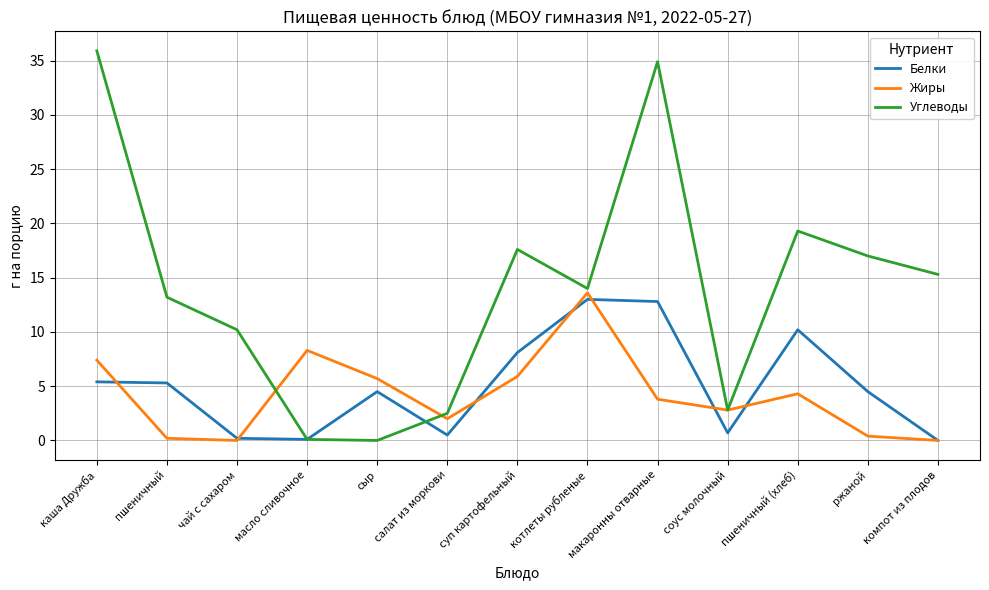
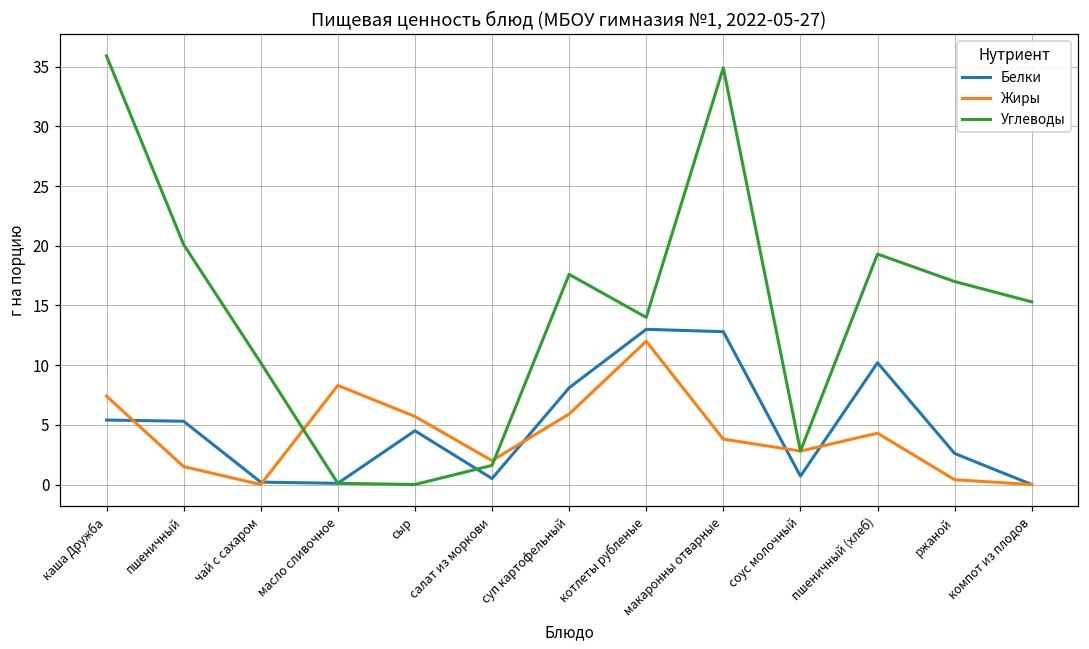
  {
    "Белки": {
      "каша Дружба": 5.4,
      "пшеничный": 5.3,
      "сыр": 4.5,
      "салат из моркови": 0.5,
      "суп картофельный": 8.1,
      "котлеты рубленые": 13.0,
      "макаронны отварные": 12.8,
      "соус молочный": 0.7,
      "пшеничный (хлеб)": 10.2,
-     "ржаной": 4.5
+     "ржаной": 2.6
    },
    "Жиры": {
      "каша Дружба": 7.4,
-     "пшеничный": 0.2,
+     "пшеничный": 1.5,
      "масло сливочное": 8.3,
      "сыр": 5.7,
      "салат из моркови": 2.0,
      "суп картофельный": 5.9,
-     "котлеты рубленые": 13.6,
+     "котлеты рубленые": 12.0,
      "макаронны отварные": 3.8,
      "пшеничный (хлеб)": 4.3,
      "ржаной": 0.4
    },
    "Углеводы": {
      "каша Дружба": 35.9,
-     "пшеничный": 13.2,
+     "пшеничный": 20.1,
      "чай с сахаром": 10.2,
      "сыр": 0.0,
-     "салат из моркови": 2.5,
+     "салат из моркови": 1.6,
      "суп картофельный": 17.6,
      "котлеты рубленые": 14.0,
      "макаронны отварные": 34.9,
      "пшеничный (хлеб)": 19.3,
      "ржаной": 17.0,
      "компот из плодов": 15.3
    }
  }
